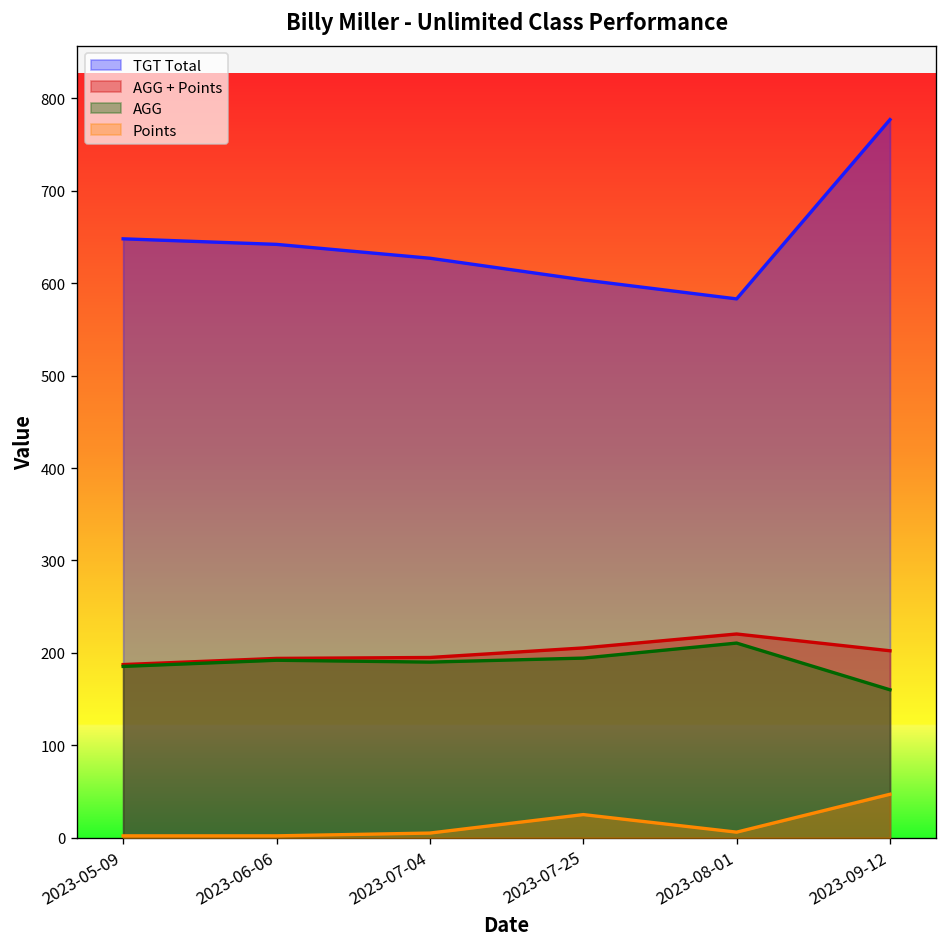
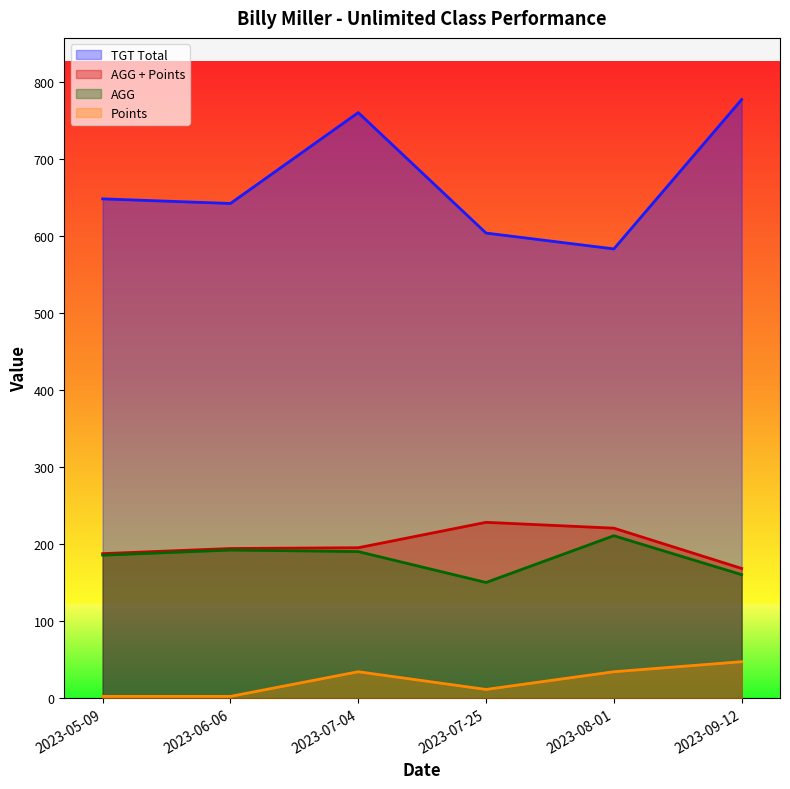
  {
    "TGT Total": {
      "2023-05-09": 650,
      "2023-06-06": 640,
-     "2023-07-04": 630,
+     "2023-07-04": 760,
      "2023-07-25": 600,
      "2023-08-01": 580,
      "2023-09-12": 780
    },
    "AGG + Points": {
      "2023-07-04": 200,
-     "2023-07-25": 210,
+     "2023-07-25": 230,
      "2023-08-01": 220,
-     "2023-09-12": 200
+     "2023-09-12": 170
    },
    "AGG": {
      "2023-07-04": 190,
-     "2023-07-25": 190,
+     "2023-07-25": 150,
      "2023-08-01": 210,
      "2023-09-12": 160
    },
    "Points": {
      "2023-05-09": 0,
      "2023-06-06": 0,
-     "2023-07-04": 10,
-     "2023-07-25": 30,
-     "2023-08-01": 10,
+     "2023-07-04": 30,
+     "2023-07-25": 10,
+     "2023-08-01": 30,
      "2023-09-12": 50
    }
  }
